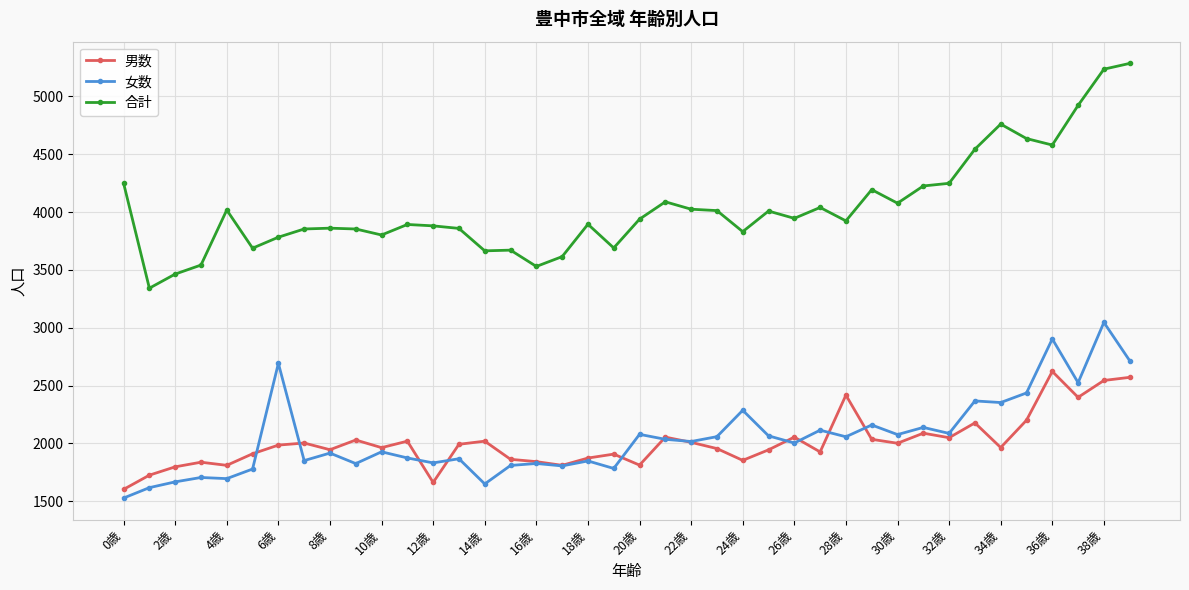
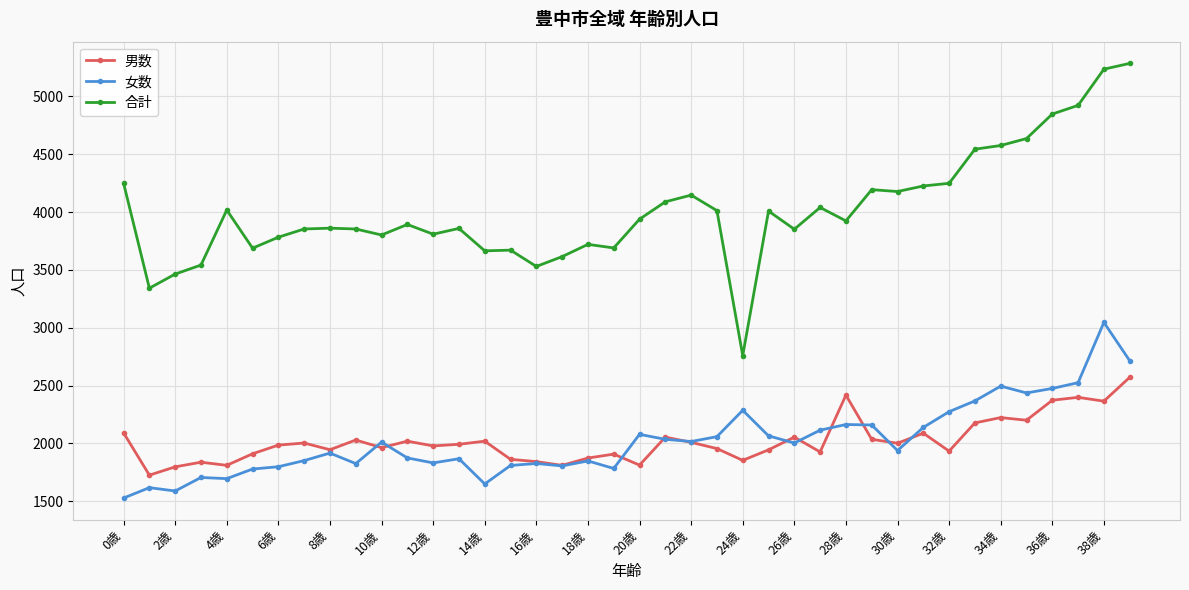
  {
    "男数": {
-     "0歳": 1600,
+     "0歳": 2090,
      "2歳": 1800,
      "4歳": 1810,
      "6歳": 1990,
      "8歳": 1950,
      "10歳": 1960,
-     "12歳": 1660,
+     "12歳": 1980,
      "14歳": 2020,
      "18歳": 1870,
      "20歳": 1810,
      "24歳": 1850,
      "26歳": 2050,
      "28歳": 2420,
      "30歳": 2000,
-     "32歳": 2050,
-     "34歳": 1960,
-     "36歳": 2620,
-     "38歳": 2540
+     "32歳": 1930,
+     "34歳": 2220,
+     "36歳": 2370,
+     "38歳": 2370
    },
    "女数": {
      "0歳": 1530,
-     "2歳": 1670,
+     "2歳": 1590,
      "4歳": 1700,
-     "6歳": 2690,
+     "6歳": 1800,
      "8歳": 1920,
-     "10歳": 1930,
+     "10歳": 2010,
      "12歳": 1830,
      "14歳": 1650,
      "18歳": 1850,
      "20歳": 2080,
      "24歳": 2290,
      "26歳": 2000,
-     "28歳": 2060,
-     "30歳": 2080,
-     "32歳": 2090,
-     "34歳": 2350,
-     "36歳": 2900,
+     "28歳": 2160,
+     "30歳": 1940,
+     "32歳": 2270,
+     "34歳": 2500,
+     "36歳": 2480,
      "38歳": 3050
    },
    "合計": {
      "0歳": 4250,
      "2歳": 3460,
      "4歳": 4020,
      "6歳": 3780,
      "8歳": 3860,
      "10歳": 3800,
-     "12歳": 3880,
+     "12歳": 3810,
      "14歳": 3670,
      "16歳": 3530,
-     "18歳": 3900,
+     "18歳": 3720,
      "20歳": 3940,
-     "22歳": 4030,
-     "24歳": 3830,
-     "26歳": 3950,
+     "22歳": 4150,
+     "24歳": 2760,
+     "26歳": 3850,
      "28歳": 3920,
-     "30歳": 4080,
+     "30歳": 4180,
      "32歳": 4250,
-     "34歳": 4760,
-     "36歳": 4580,
+     "34歳": 4580,
+     "36歳": 4850,
      "38歳": 5240
    }
  }
